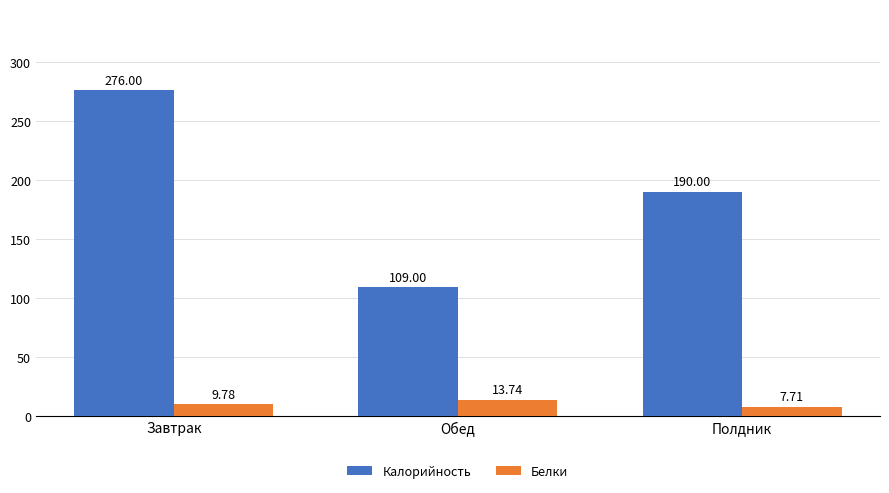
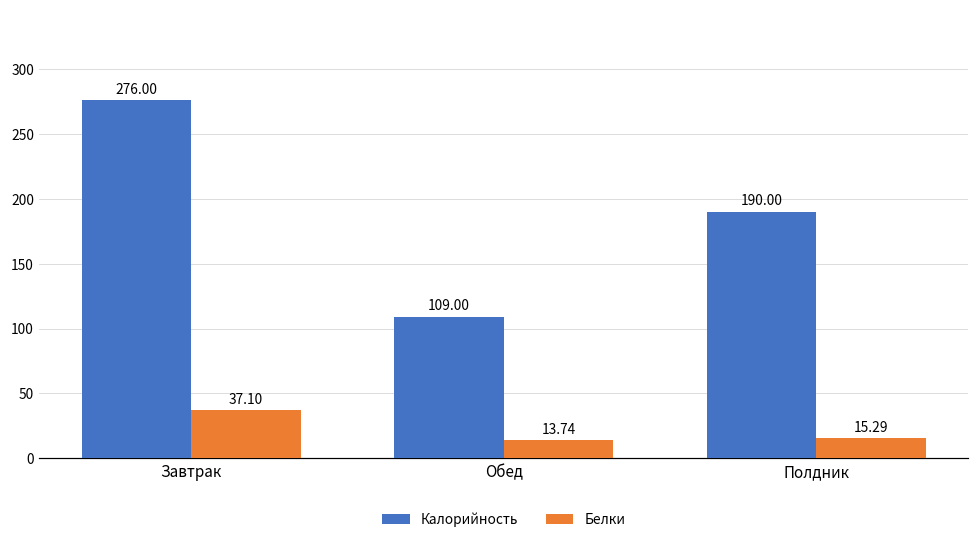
  {
    "Калорийность": {
      "Завтрак": 276.00,
      "Обед": 109.00,
      "Полдник": 190.00
    },
    "Белки": {
-     "Завтрак": 9.78,
+     "Завтрак": 37.10,
      "Обед": 13.74,
-     "Полдник": 7.71
+     "Полдник": 15.29
    }
  }
